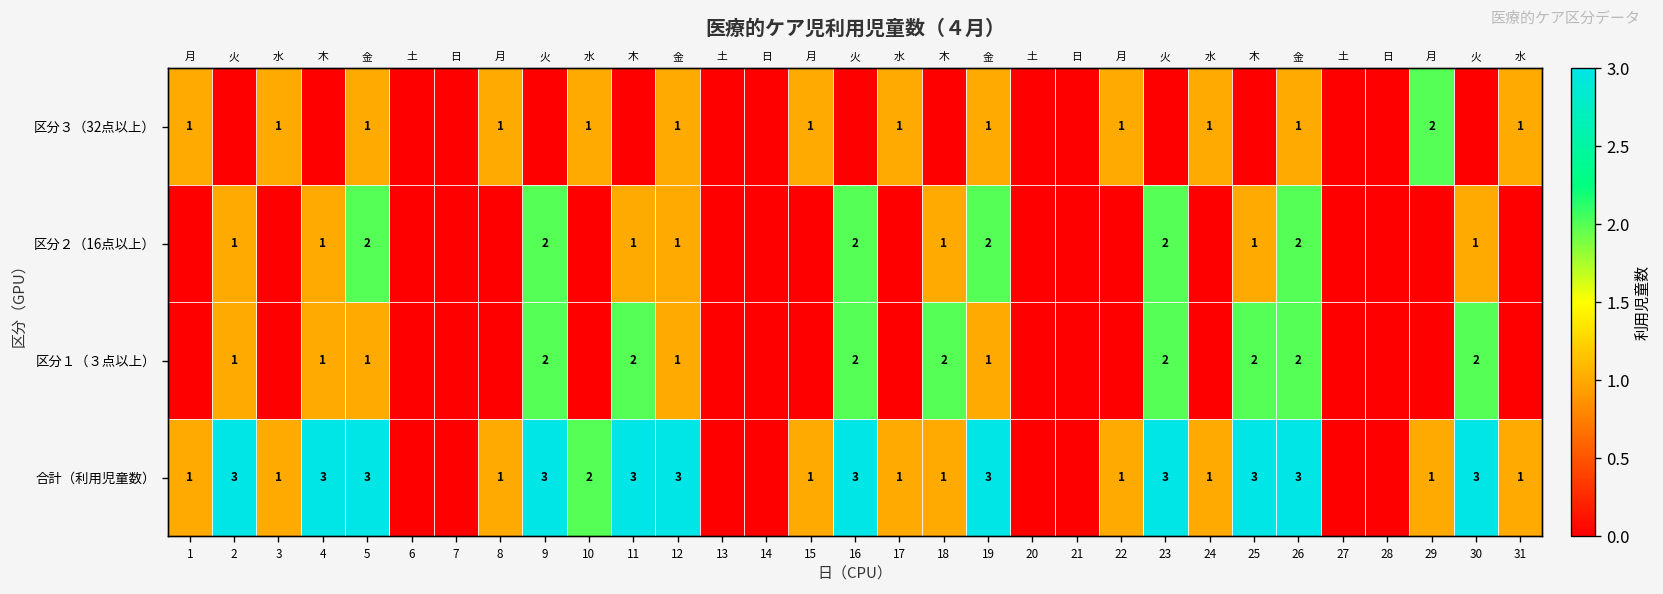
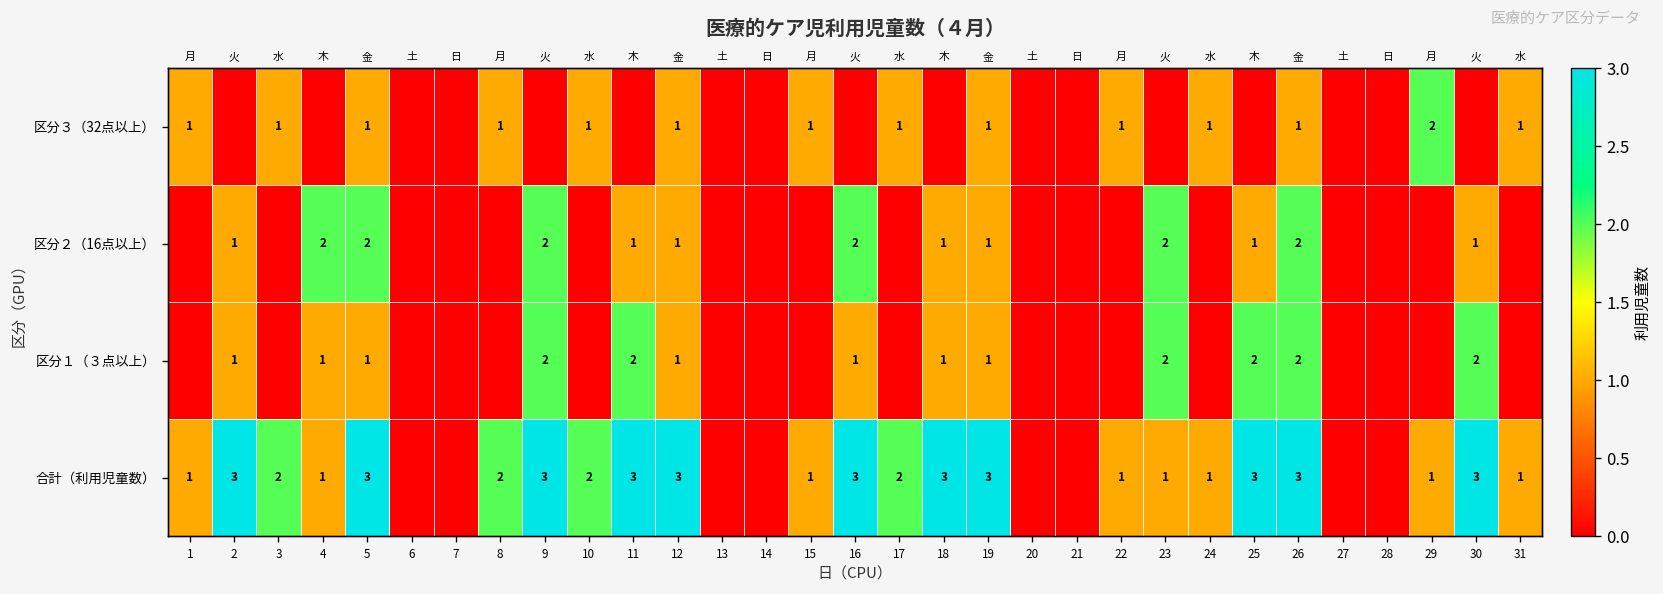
  {
    "区分３（32点以上）": {
      "1": 1,
      "3": 1,
      "5": 1,
      "8": 1,
      "10": 1,
      "12": 1,
      "15": 1,
      "17": 1,
      "19": 1,
      "22": 1,
      "24": 1,
      "26": 1,
      "29": 2,
      "31": 1
    },
    "区分２（16点以上）": {
      "2": 1,
-     "4": 1,
+     "4": 2,
      "5": 2,
      "9": 2,
      "11": 1,
      "12": 1,
      "16": 2,
      "18": 1,
-     "19": 2,
+     "19": 1,
      "23": 2,
      "25": 1,
      "26": 2,
      "30": 1
    },
    "区分１（３点以上）": {
      "2": 1,
      "4": 1,
      "5": 1,
      "9": 2,
      "11": 2,
      "12": 1,
-     "16": 2,
-     "18": 2,
+     "16": 1,
+     "18": 1,
      "19": 1,
      "23": 2,
      "25": 2,
      "26": 2,
      "30": 2
    },
    "合計（利用児童数）": {
      "1": 1,
      "2": 3,
-     "3": 1,
-     "4": 3,
+     "3": 2,
+     "4": 1,
      "5": 3,
-     "8": 1,
+     "8": 2,
      "9": 3,
      "10": 2,
      "11": 3,
      "12": 3,
      "15": 1,
      "16": 3,
-     "17": 1,
-     "18": 1,
+     "17": 2,
+     "18": 3,
      "19": 3,
      "22": 1,
-     "23": 3,
+     "23": 1,
      "24": 1,
      "25": 3,
      "26": 3,
      "29": 1,
      "30": 3,
      "31": 1
    }
  }
